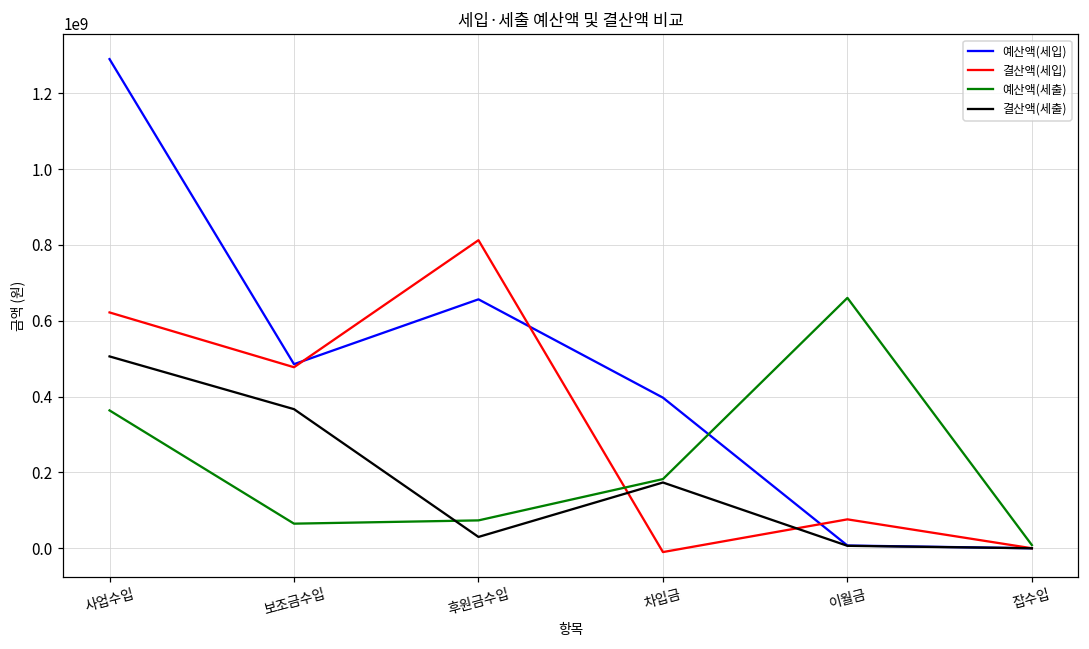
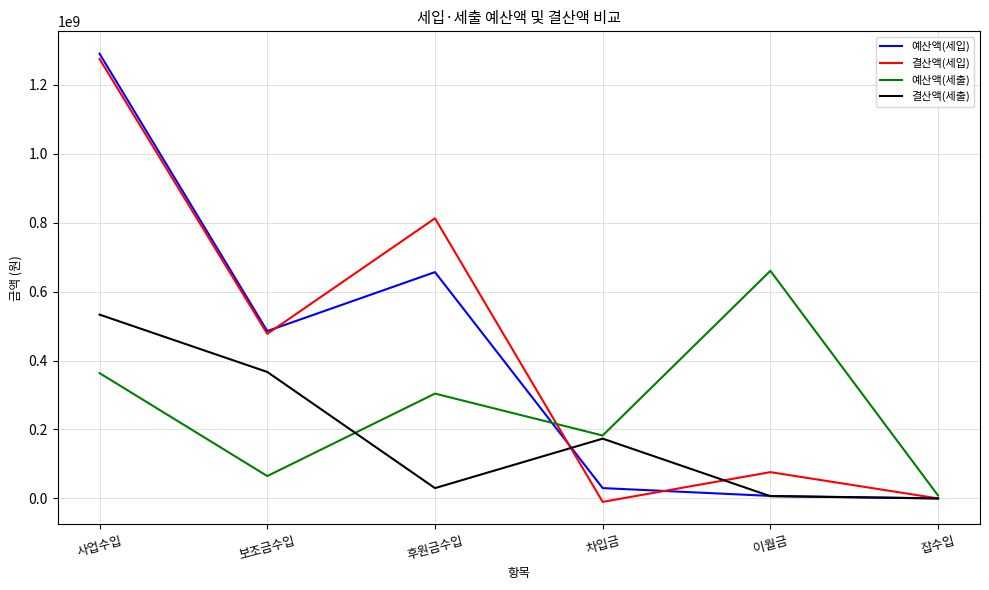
  {
    "예산액(세입)": {
      "사업수입": 1290000000,
      "보조금수입": 490000000,
      "후원금수입": 660000000,
-     "차입금": 400000000
+     "차입금": 30000000
    },
    "결산액(세입)": {
-     "사업수입": 620000000,
+     "사업수입": 1270000000,
      "보조금수입": 480000000,
      "후원금수입": 810000000,
      "차입금": -10000000,
      "이월금": 80000000
    },
    "예산액(세출)": {
      "사업수입": 360000000,
      "보조금수입": 60000000,
-     "후원금수입": 70000000,
+     "후원금수입": 300000000,
      "차입금": 180000000,
      "이월금": 660000000,
      "잡수입": 10000000
    },
    "결산액(세출)": {
-     "사업수입": 510000000,
+     "사업수입": 530000000,
      "보조금수입": 370000000,
      "후원금수입": 30000000,
      "차입금": 170000000
    }
  }
